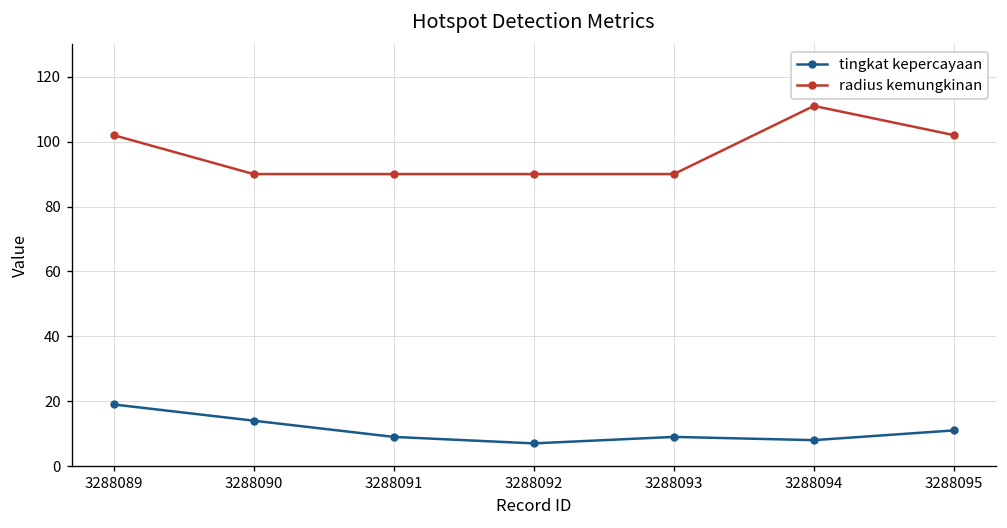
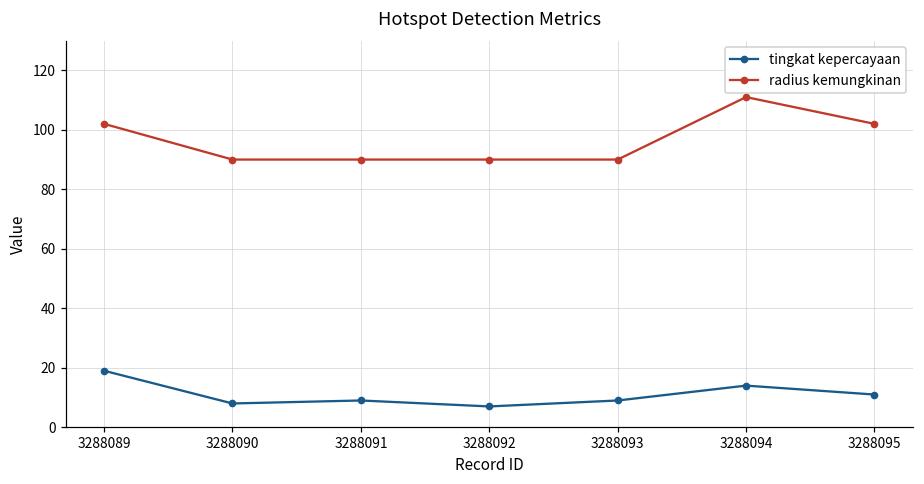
  {
    "tingkat kepercayaan": {
      "3288089": 19,
-     "3288090": 14,
+     "3288090": 8,
      "3288091": 9,
      "3288092": 7,
      "3288093": 9,
-     "3288094": 8,
+     "3288094": 14,
      "3288095": 11
    },
    "radius kemungkinan": {
      "3288089": 102,
      "3288090": 90,
      "3288091": 90,
      "3288092": 90,
      "3288093": 90,
      "3288094": 111,
      "3288095": 102
    }
  }
